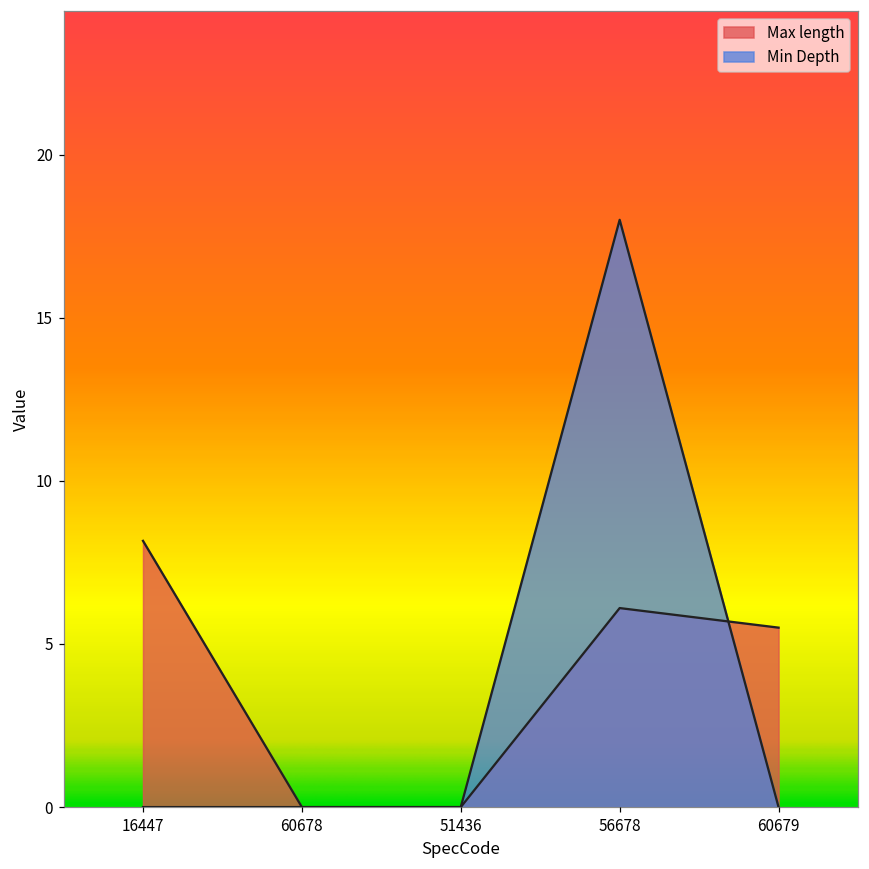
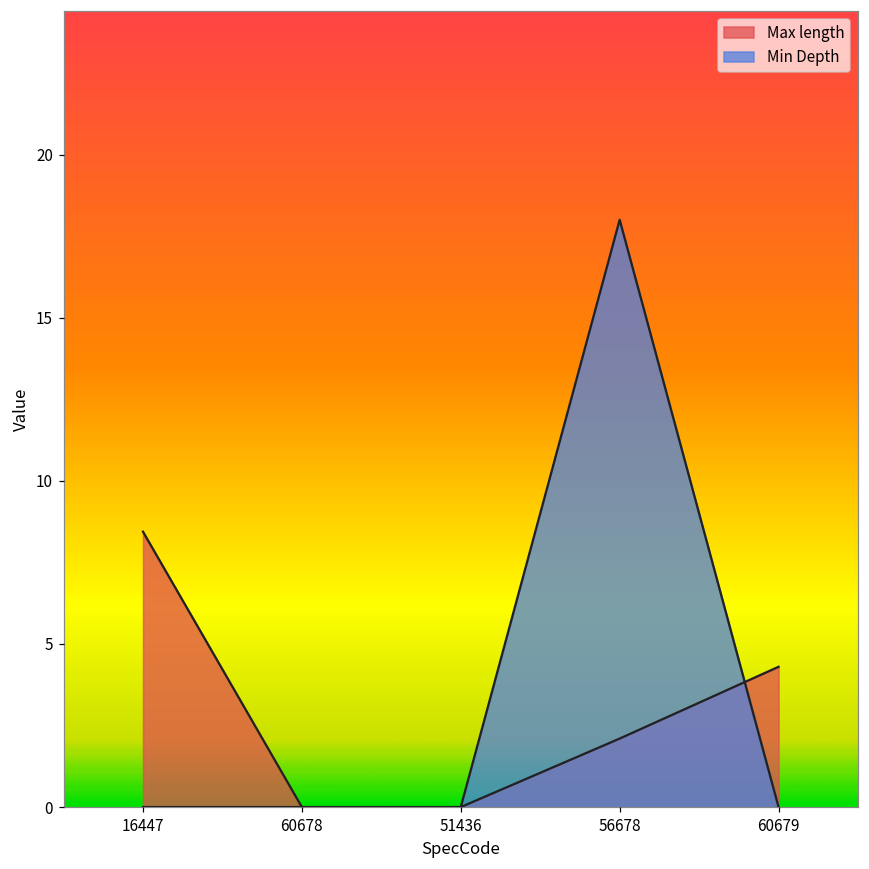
  {
    "Max length": {
-     "16447": 8.2,
-     "56678": 6.1,
-     "60679": 5.5
+     "16447": 8.4,
+     "56678": 2.1,
+     "60679": 4.3
    },
    "Min Depth": {
      "16447": 0.0,
      "56678": 18.0,
      "60679": 0.0
    }
  }
